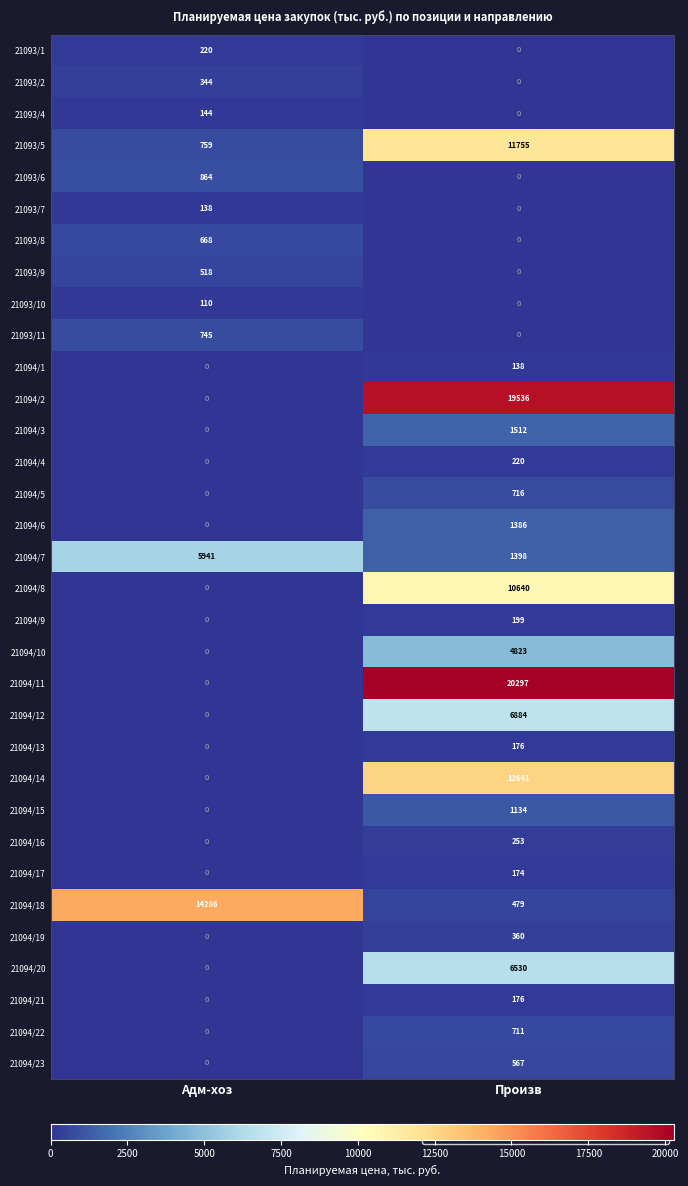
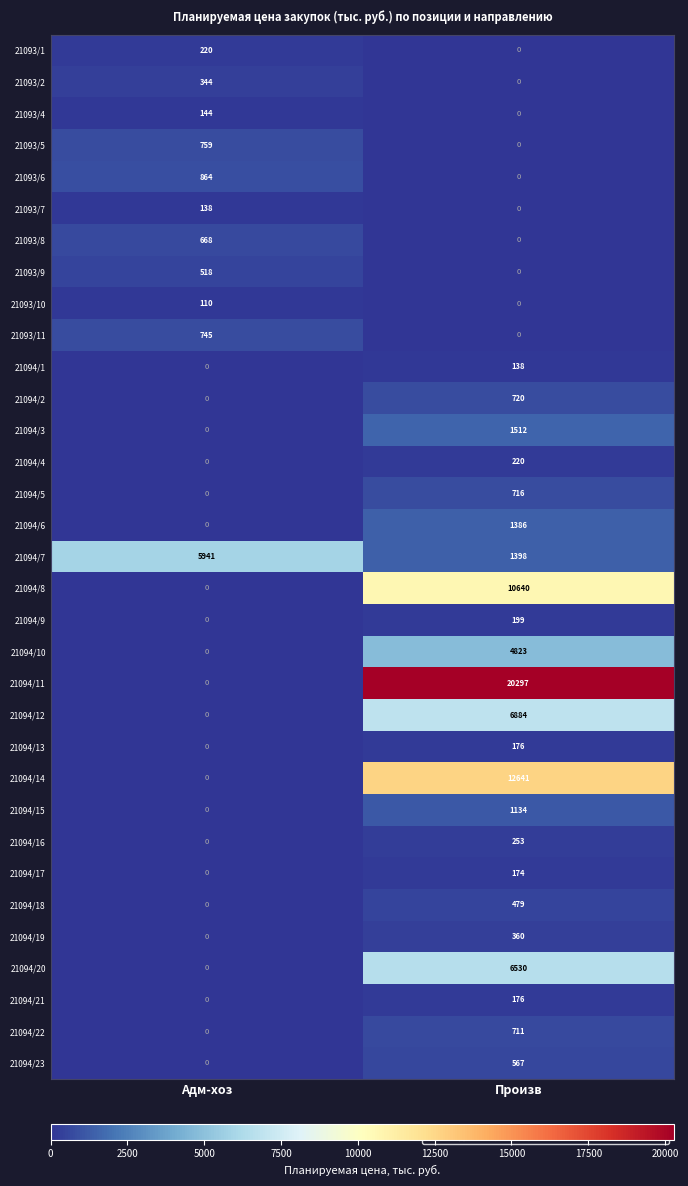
  {
    "21093/1": {
      "Адм-хоз": 220,
      "Произв": 0
    },
    "21093/2": {
      "Адм-хоз": 344,
      "Произв": 0
    },
    "21093/4": {
      "Адм-хоз": 144,
      "Произв": 0
    },
    "21093/5": {
      "Адм-хоз": 759,
-     "Произв": 11755
+     "Произв": 0
    },
    "21093/6": {
      "Адм-хоз": 864,
      "Произв": 0
    },
    "21093/7": {
      "Адм-хоз": 138,
      "Произв": 0
    },
    "21093/8": {
      "Адм-хоз": 668,
      "Произв": 0
    },
    "21093/9": {
      "Адм-хоз": 518,
      "Произв": 0
    },
    "21093/10": {
      "Адм-хоз": 110,
      "Произв": 0
    },
    "21093/11": {
      "Адм-хоз": 745,
      "Произв": 0
    },
    "21094/1": {
      "Адм-хоз": 0,
      "Произв": 138
    },
    "21094/2": {
      "Адм-хоз": 0,
-     "Произв": 19536
+     "Произв": 720
    },
    "21094/3": {
      "Адм-хоз": 0,
      "Произв": 1512
    },
    "21094/4": {
      "Адм-хоз": 0,
      "Произв": 220
    },
    "21094/5": {
      "Адм-хоз": 0,
      "Произв": 716
    },
    "21094/6": {
      "Адм-хоз": 0,
      "Произв": 1386
    },
    "21094/7": {
      "Адм-хоз": 5941,
      "Произв": 1398
    },
    "21094/8": {
      "Адм-хоз": 0,
      "Произв": 10640
    },
    "21094/9": {
      "Адм-хоз": 0,
      "Произв": 199
    },
    "21094/10": {
      "Адм-хоз": 0,
      "Произв": 4823
    },
    "21094/11": {
      "Адм-хоз": 0,
      "Произв": 20297
    },
    "21094/12": {
      "Адм-хоз": 0,
      "Произв": 6884
    },
    "21094/13": {
      "Адм-хоз": 0,
      "Произв": 176
    },
    "21094/14": {
      "Адм-хоз": 0,
      "Произв": 12641
    },
    "21094/15": {
      "Адм-хоз": 0,
      "Произв": 1134
    },
    "21094/16": {
      "Адм-хоз": 0,
      "Произв": 253
    },
    "21094/17": {
      "Адм-хоз": 0,
      "Произв": 174
    },
    "21094/18": {
-     "Адм-хоз": 14286,
+     "Адм-хоз": 0,
      "Произв": 479
    },
    "21094/19": {
      "Адм-хоз": 0,
      "Произв": 360
    },
    "21094/20": {
      "Адм-хоз": 0,
      "Произв": 6530
    },
    "21094/21": {
      "Адм-хоз": 0,
      "Произв": 176
    },
    "21094/22": {
      "Адм-хоз": 0,
      "Произв": 711
    },
    "21094/23": {
      "Адм-хоз": 0,
      "Произв": 567
    }
  }
